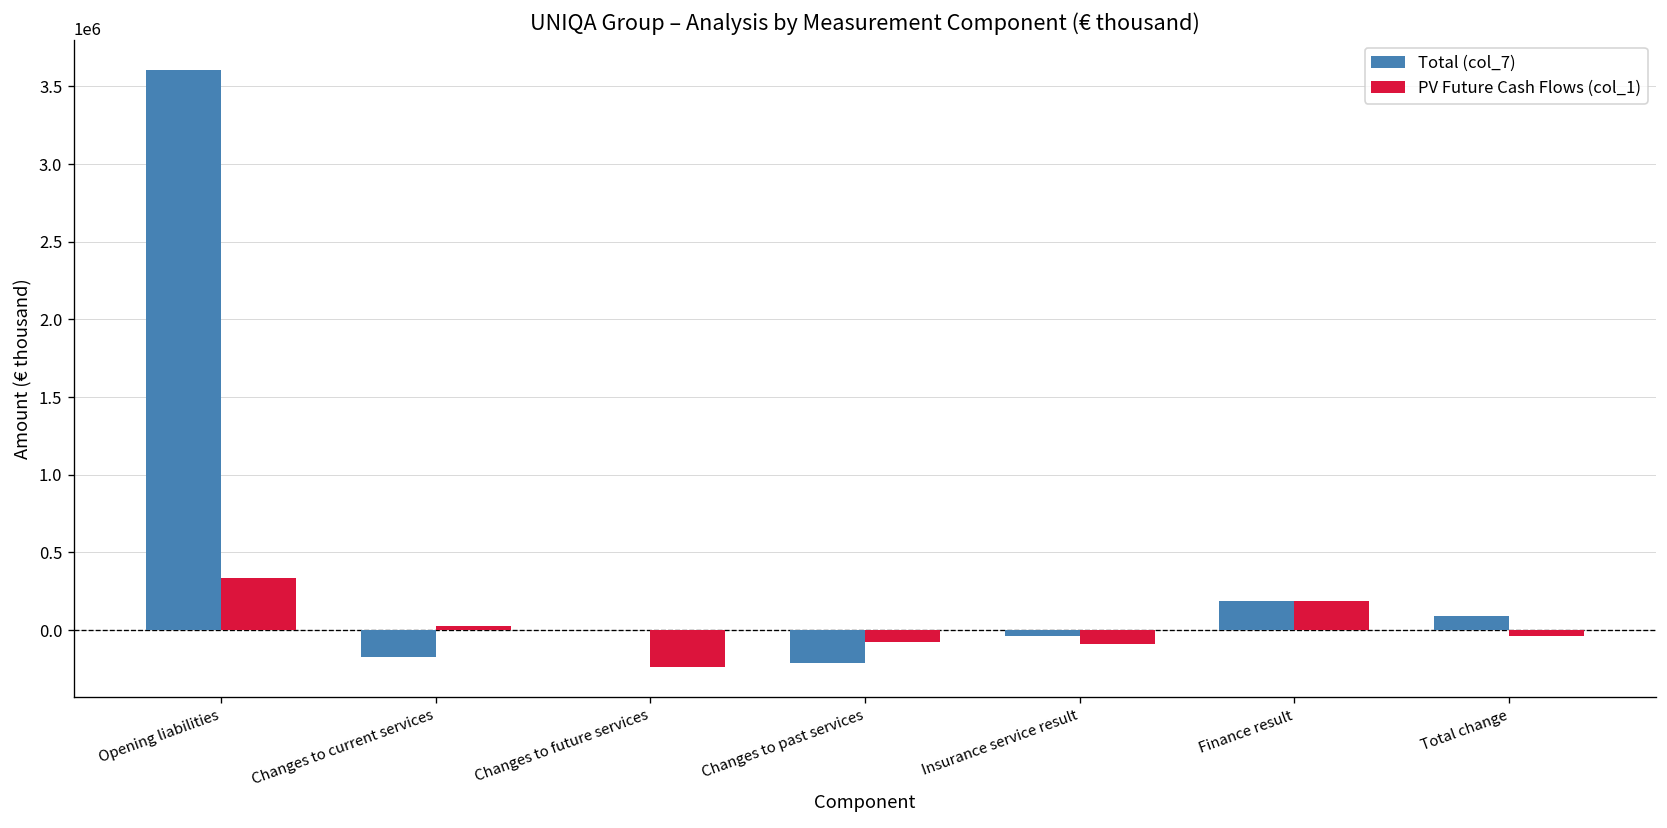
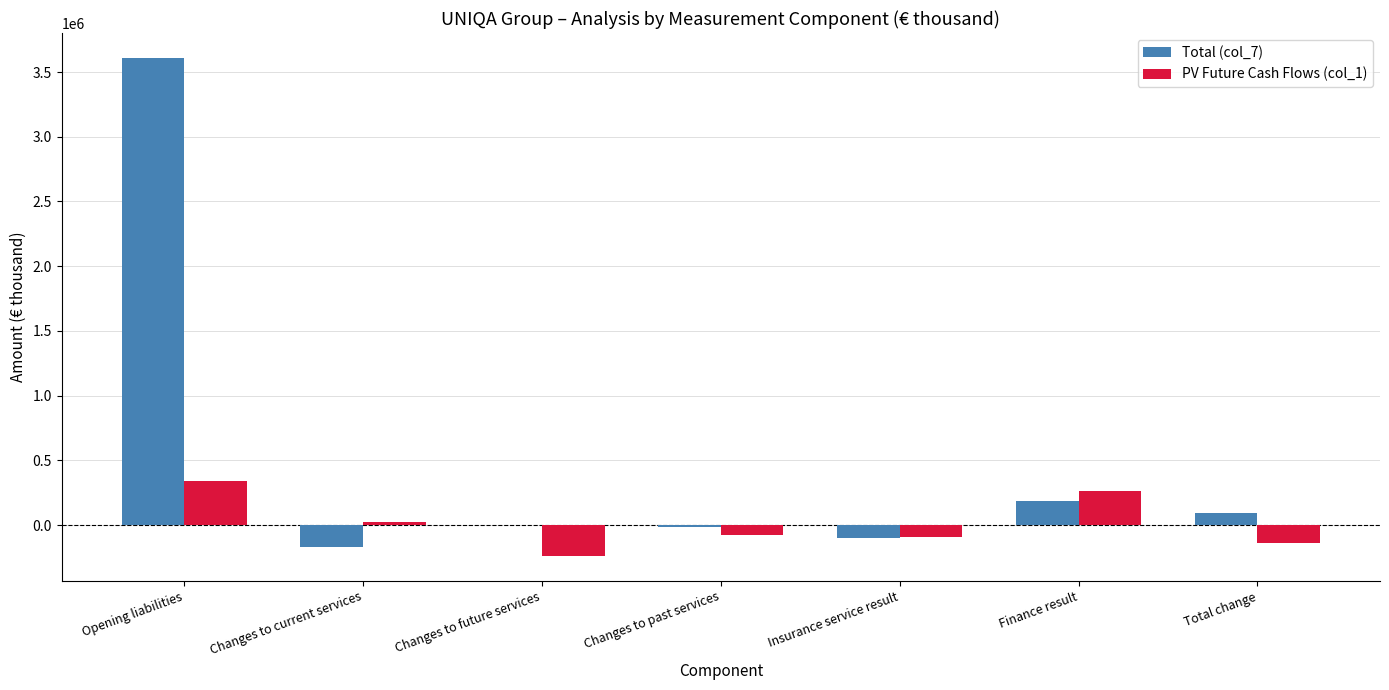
  {
    "Total (col_7)": {
      "Opening liabilities": 3610000,
      "Changes to current services": -170000,
-     "Changes to past services": -210000,
-     "Insurance service result": -40000,
+     "Changes to past services": -20000,
+     "Insurance service result": -100000,
      "Finance result": 190000,
      "Total change": 90000
    },
    "PV Future Cash Flows (col_1)": {
      "Opening liabilities": 340000,
      "Changes to current services": 20000,
      "Changes to future services": -240000,
      "Changes to past services": -80000,
      "Insurance service result": -90000,
-     "Finance result": 190000,
-     "Total change": -40000
+     "Finance result": 260000,
+     "Total change": -140000
    }
  }
